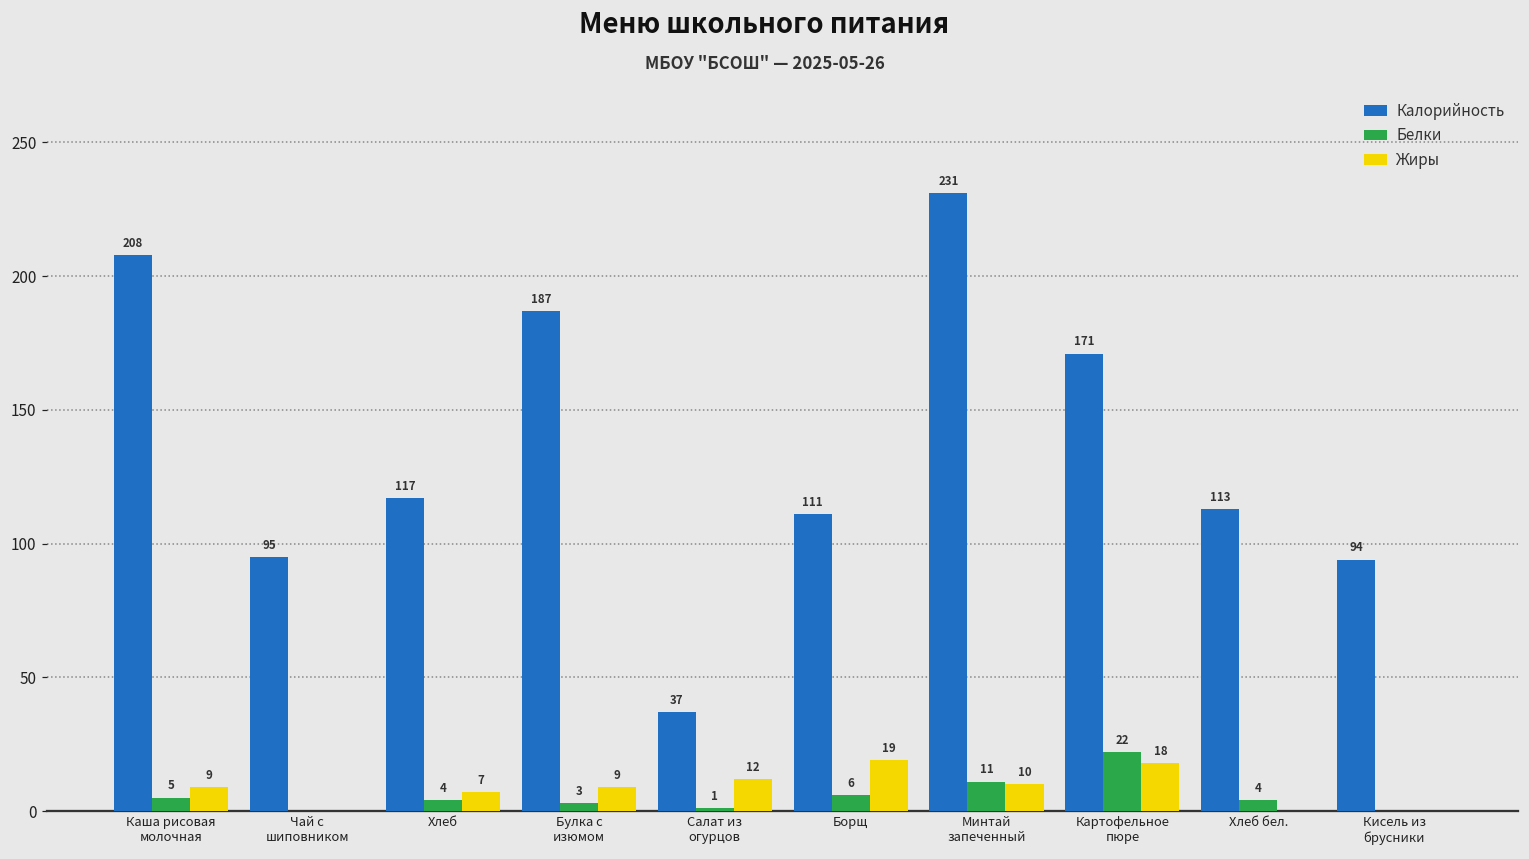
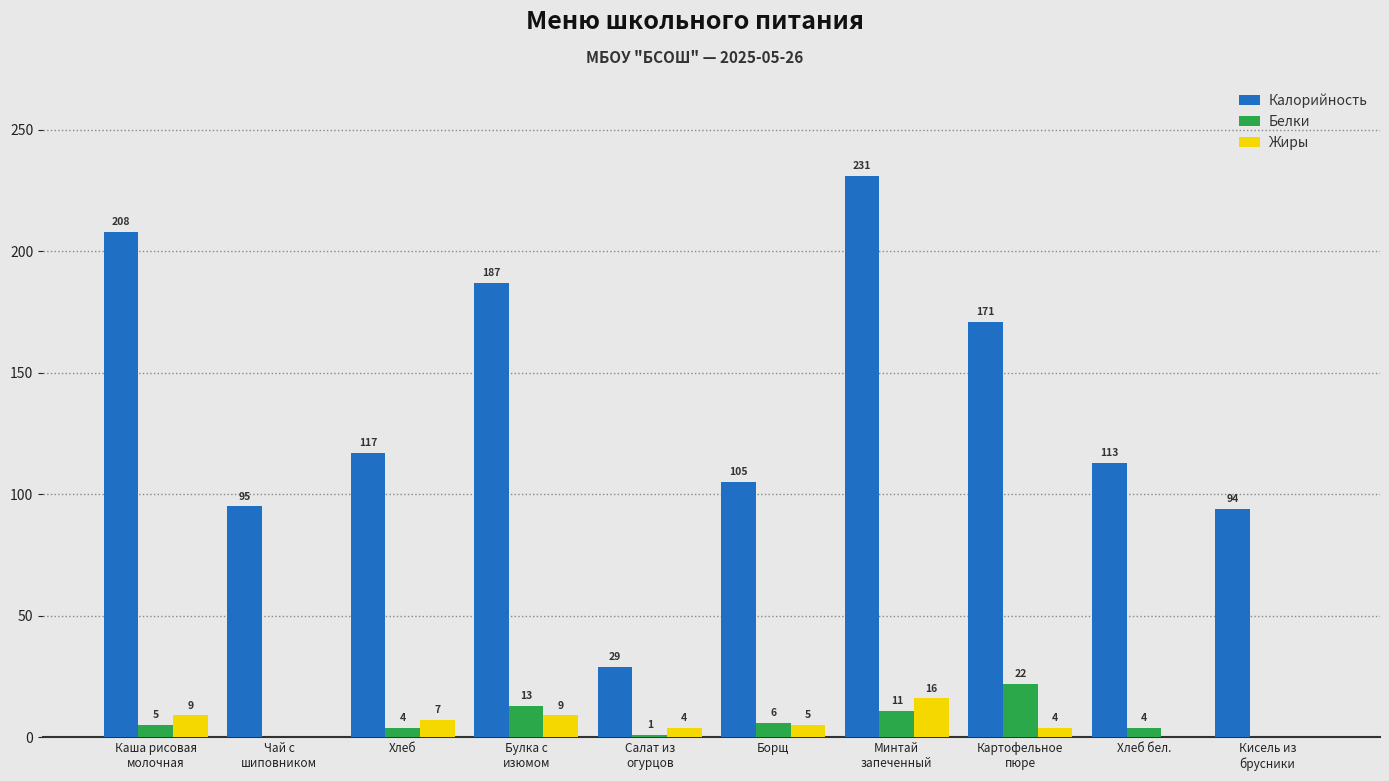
  {
    "Калорийность": {
      "Каша рисовая молочная": 208,
      "Чай с шиповником": 95,
      "Хлеб": 117,
      "Булка с изюмом": 187,
-     "Салат из огурцов": 37,
-     "Борщ": 111,
+     "Салат из огурцов": 29,
+     "Борщ": 105,
      "Минтай запеченный": 231,
      "Картофельное пюре": 171,
      "Хлеб бел.": 113,
      "Кисель из брусники": 94
    },
    "Белки": {
      "Каша рисовая молочная": 5,
      "Хлеб": 4,
-     "Булка с изюмом": 3,
+     "Булка с изюмом": 13,
      "Салат из огурцов": 1,
      "Борщ": 6,
      "Минтай запеченный": 11,
      "Картофельное пюре": 22,
      "Хлеб бел.": 4
    },
    "Жиры": {
      "Каша рисовая молочная": 9,
      "Хлеб": 7,
      "Булка с изюмом": 9,
-     "Салат из огурцов": 12,
-     "Борщ": 19,
-     "Минтай запеченный": 10,
-     "Картофельное пюре": 18
+     "Салат из огурцов": 4,
+     "Борщ": 5,
+     "Минтай запеченный": 16,
+     "Картофельное пюре": 4
    }
  }
